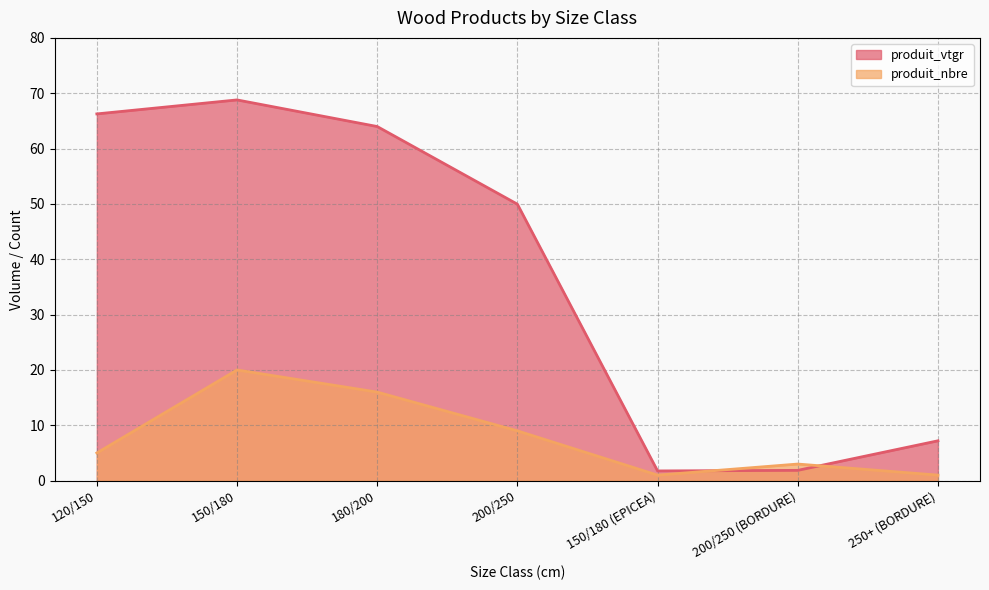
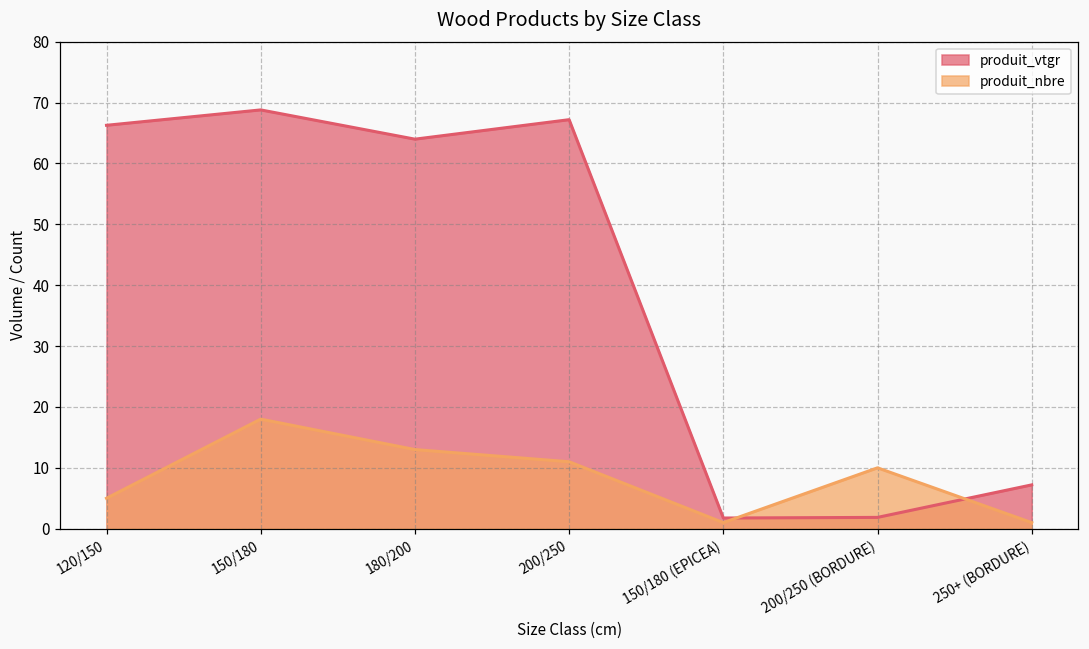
  {
    "produit_vtgr": {
      "120/150": 66,
      "150/180": 69,
      "180/200": 64,
-     "200/250": 50,
+     "200/250": 67,
      "150/180 (EPICEA)": 2,
      "200/250 (BORDURE)": 2,
      "250+ (BORDURE)": 7
    },
    "produit_nbre": {
      "120/150": 5,
-     "150/180": 20,
-     "180/200": 16,
-     "200/250": 9,
+     "150/180": 18,
+     "180/200": 13,
+     "200/250": 11,
      "150/180 (EPICEA)": 1,
-     "200/250 (BORDURE)": 3,
+     "200/250 (BORDURE)": 10,
      "250+ (BORDURE)": 1
    }
  }
